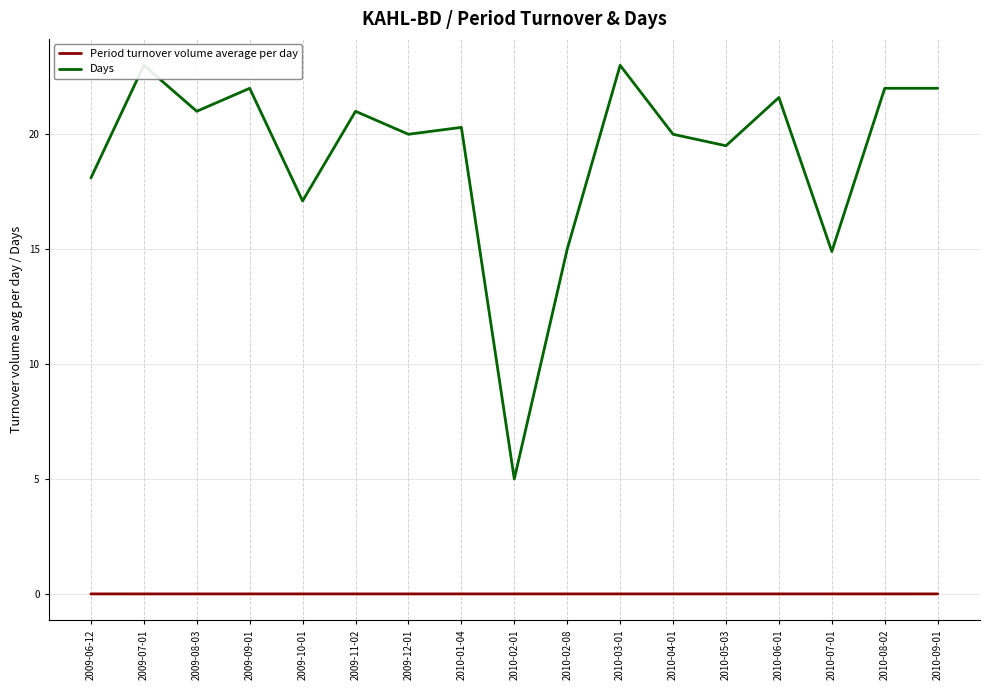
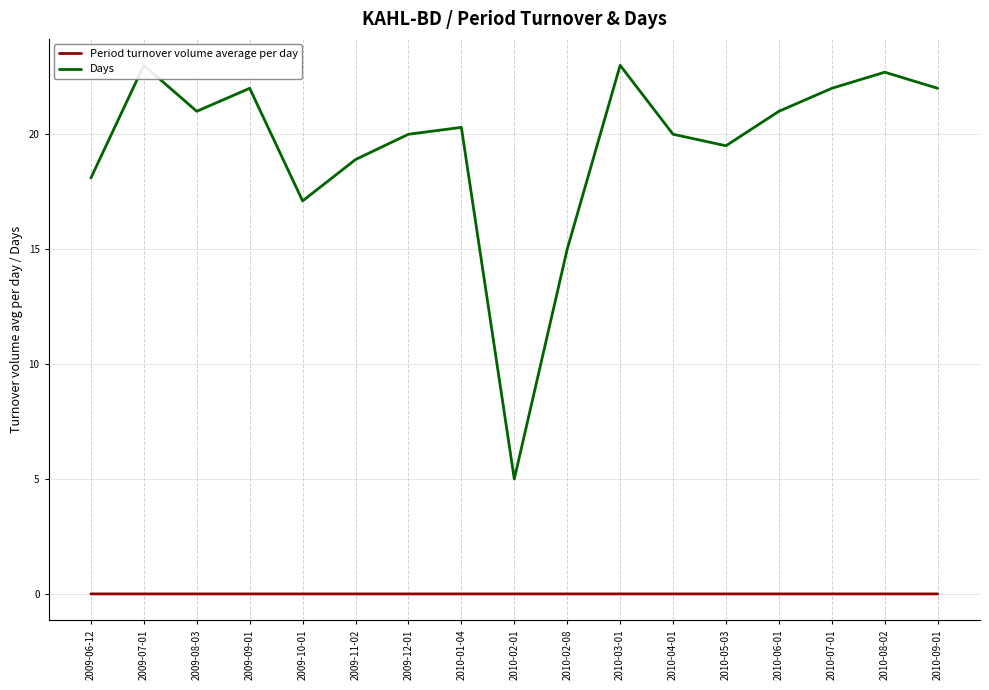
  {
    "Period turnover volume average per day": {
      "2009-06-12": 0.0,
      "2009-07-01": 0.0,
      "2009-08-03": 0.0,
      "2009-09-01": 0.0,
      "2009-10-01": 0.0,
      "2009-11-02": 0.0,
      "2009-12-01": 0.0,
      "2010-01-04": 0.0,
      "2010-02-01": 0.0,
      "2010-02-08": 0.0,
      "2010-03-01": 0.0,
      "2010-04-01": 0.0,
      "2010-05-03": 0.0,
      "2010-06-01": 0.0,
      "2010-07-01": 0.0,
      "2010-08-02": 0.0,
      "2010-09-01": 0.0
    },
    "Days": {
      "2009-06-12": 18.1,
      "2009-08-03": 21.0,
      "2009-09-01": 22.0,
      "2009-10-01": 17.1,
-     "2009-11-02": 21.0,
+     "2009-11-02": 18.9,
      "2009-12-01": 20.0,
      "2010-01-04": 20.3,
      "2010-02-01": 5.0,
      "2010-02-08": 15.0,
      "2010-03-01": 23.0,
      "2010-04-01": 20.0,
      "2010-05-03": 19.5,
-     "2010-06-01": 21.6,
-     "2010-07-01": 14.9,
-     "2010-08-02": 22.0,
+     "2010-06-01": 21.0,
+     "2010-07-01": 22.0,
+     "2010-08-02": 22.7,
      "2010-09-01": 22.0
    }
  }
